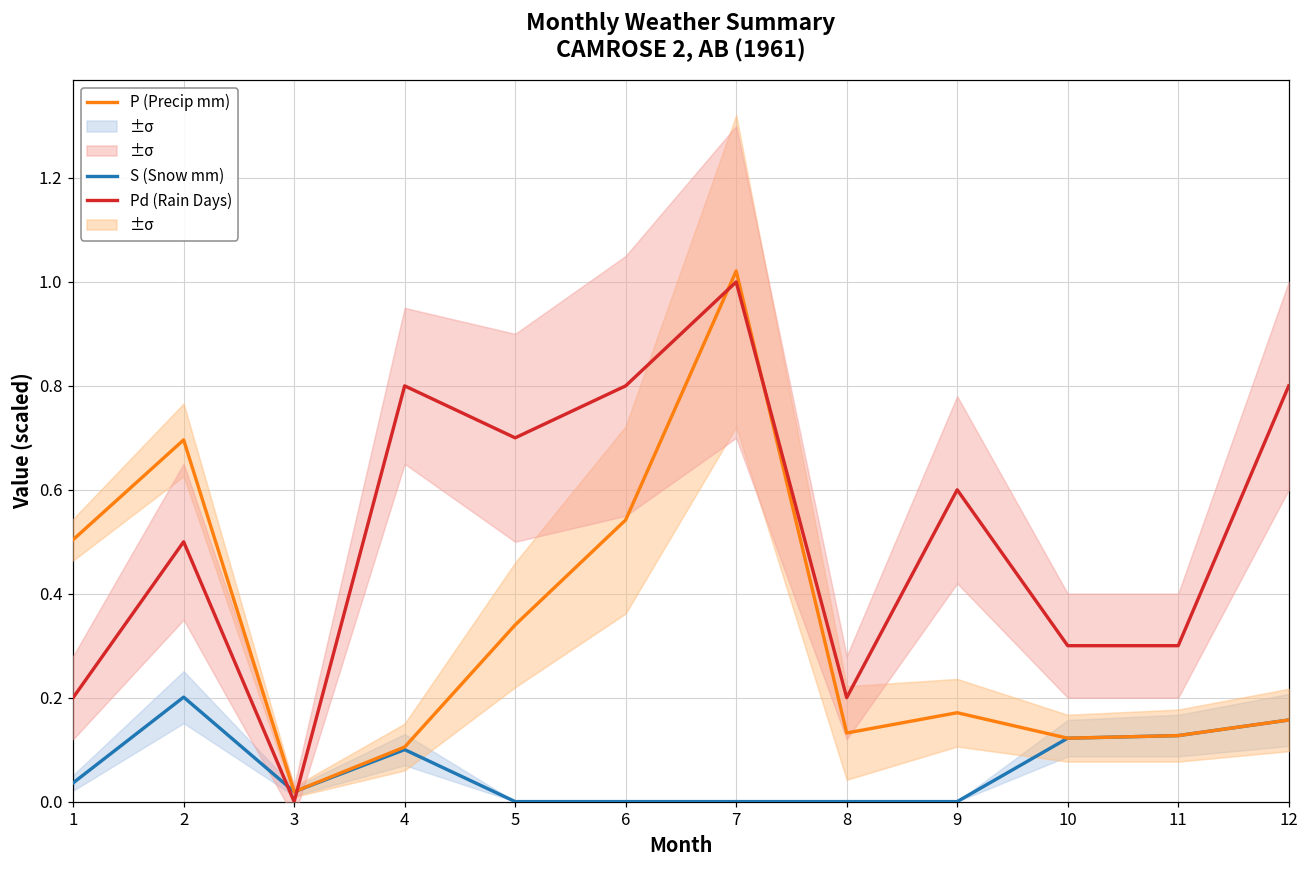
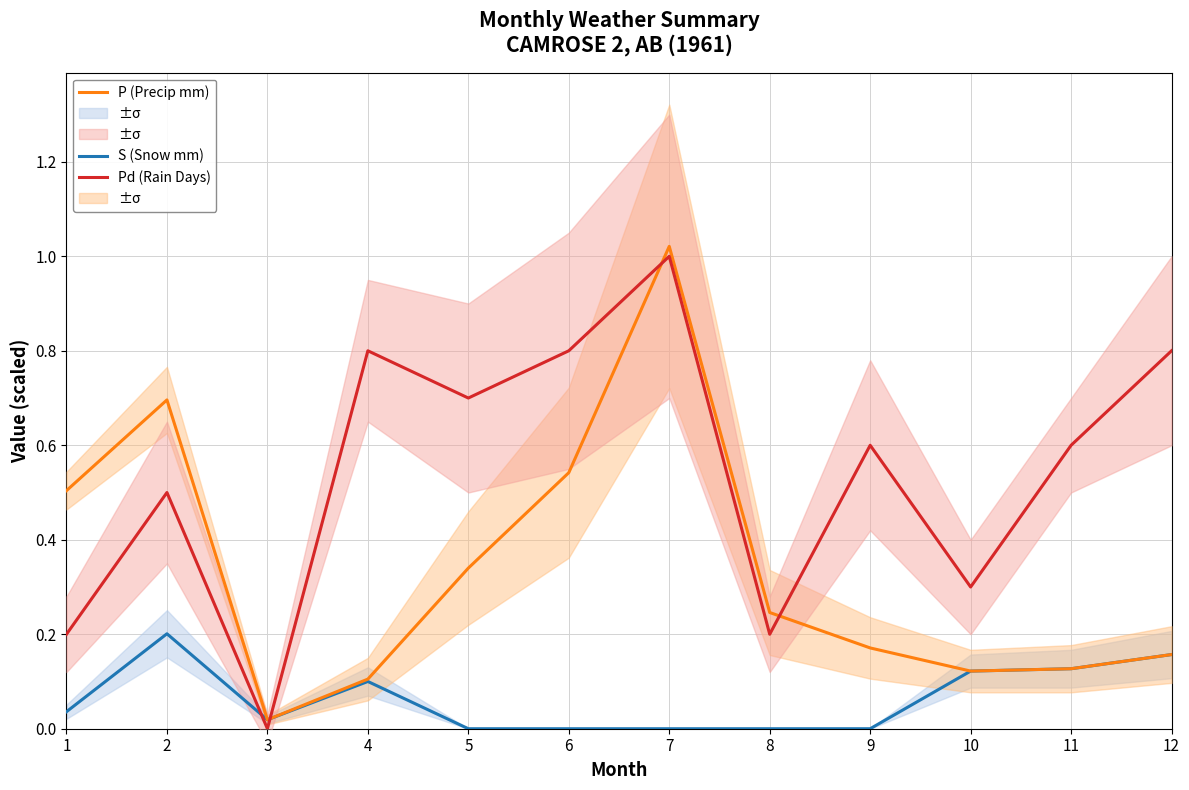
  {
    "S (Snow mm)": {
      "1": 0.04,
      "2": 0.20
    },
    "P (Precip mm)": {
      "1": 0.50,
      "2": 0.70,
      "5": 0.34,
      "6": 0.54,
      "7": 1.02,
-     "8": 0.13,
+     "8": 0.25,
      "9": 0.17
    },
    "Pd (Rain Days)": {
      "1": 0.20,
      "2": 0.50,
      "3": 0.00,
      "4": 0.80,
      "5": 0.70,
      "6": 0.80,
      "7": 1.00,
      "8": 0.20,
      "9": 0.60,
      "10": 0.30,
-     "11": 0.30,
+     "11": 0.60,
      "12": 0.80
    }
  }
